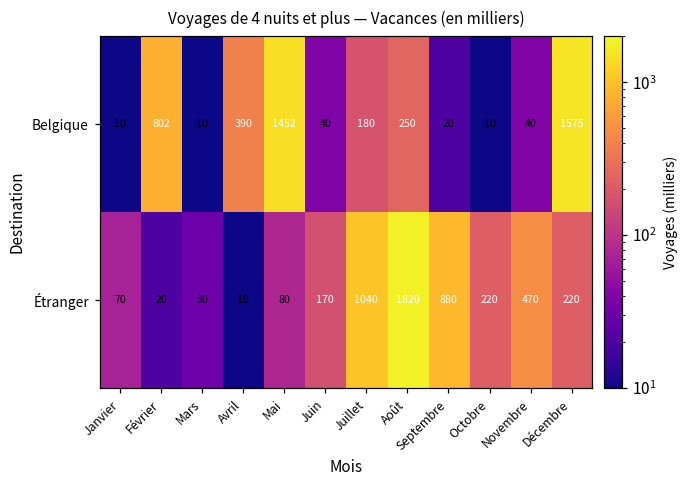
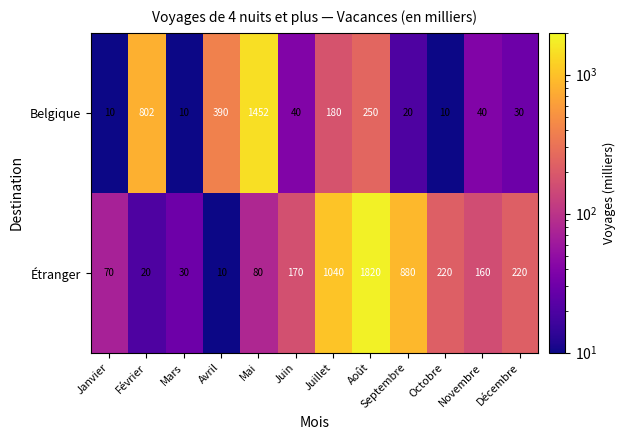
  {
    "Belgique": {
      "Janvier": 10,
      "Février": 802,
      "Mars": 10,
      "Avril": 390,
      "Mai": 1452,
      "Juin": 40,
      "Juillet": 180,
      "Août": 250,
      "Septembre": 20,
      "Octobre": 10,
      "Novembre": 40,
-     "Décembre": 1575
+     "Décembre": 30
    },
    "Étranger": {
      "Janvier": 70,
      "Février": 20,
      "Mars": 30,
      "Avril": 10,
      "Mai": 80,
      "Juin": 170,
      "Juillet": 1040,
      "Août": 1820,
      "Septembre": 880,
      "Octobre": 220,
-     "Novembre": 470,
+     "Novembre": 160,
      "Décembre": 220
    }
  }
